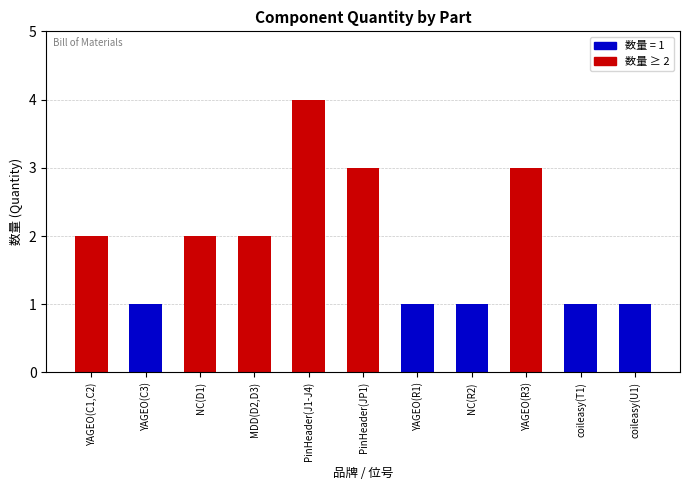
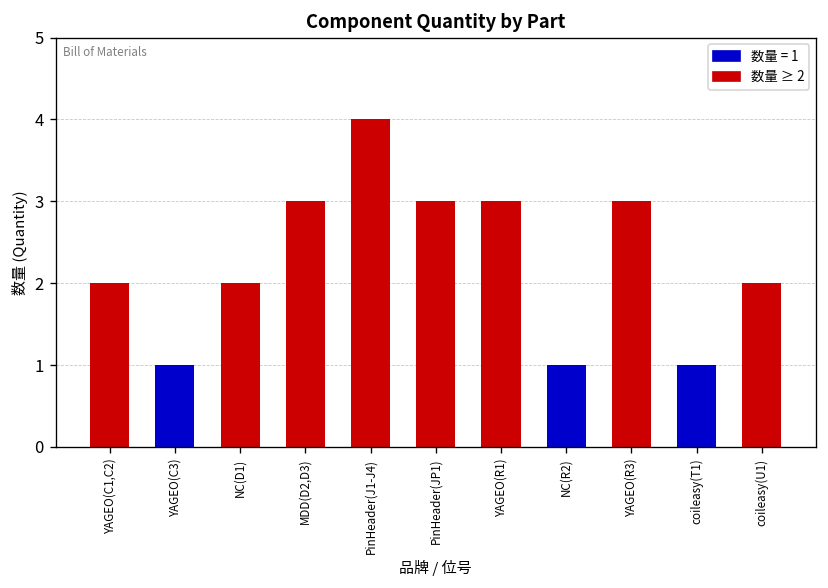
  {
    "YAGEO(C1,C2)": 2,
    "YAGEO(C3)": 1,
    "NC(D1)": 2,
-   "MDD(D2,D3)": 2,
+   "MDD(D2,D3)": 3,
    "PinHeader(J1-J4)": 4,
    "PinHeader(JP1)": 3,
-   "YAGEO(R1)": 1,
+   "YAGEO(R1)": 3,
    "NC(R2)": 1,
    "YAGEO(R3)": 3,
    "coileasy(T1)": 1,
-   "coileasy(U1)": 1
+   "coileasy(U1)": 2
  }
